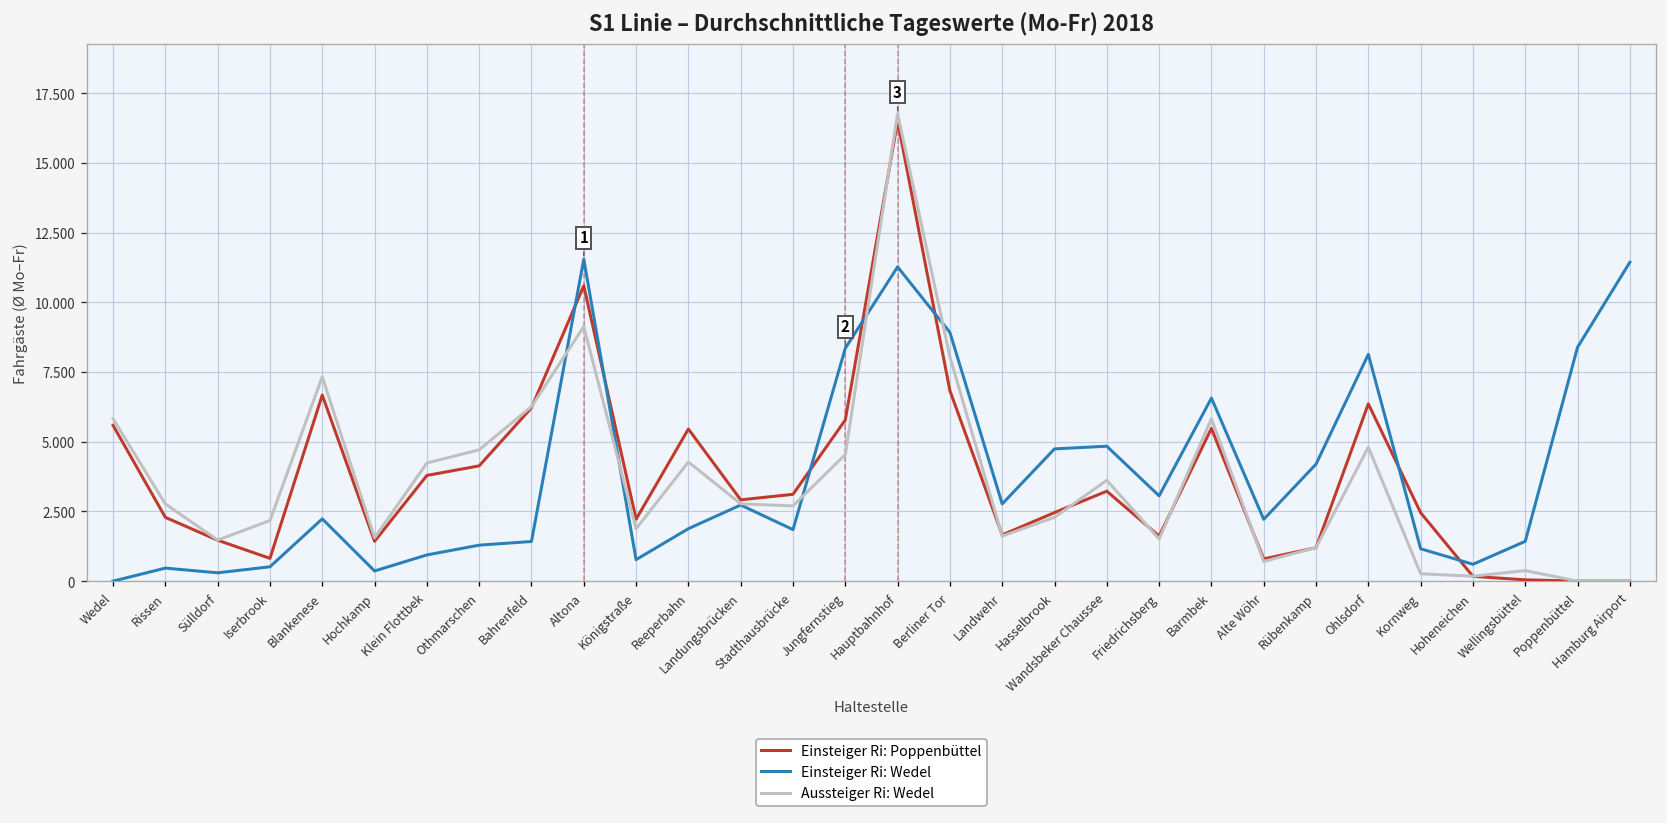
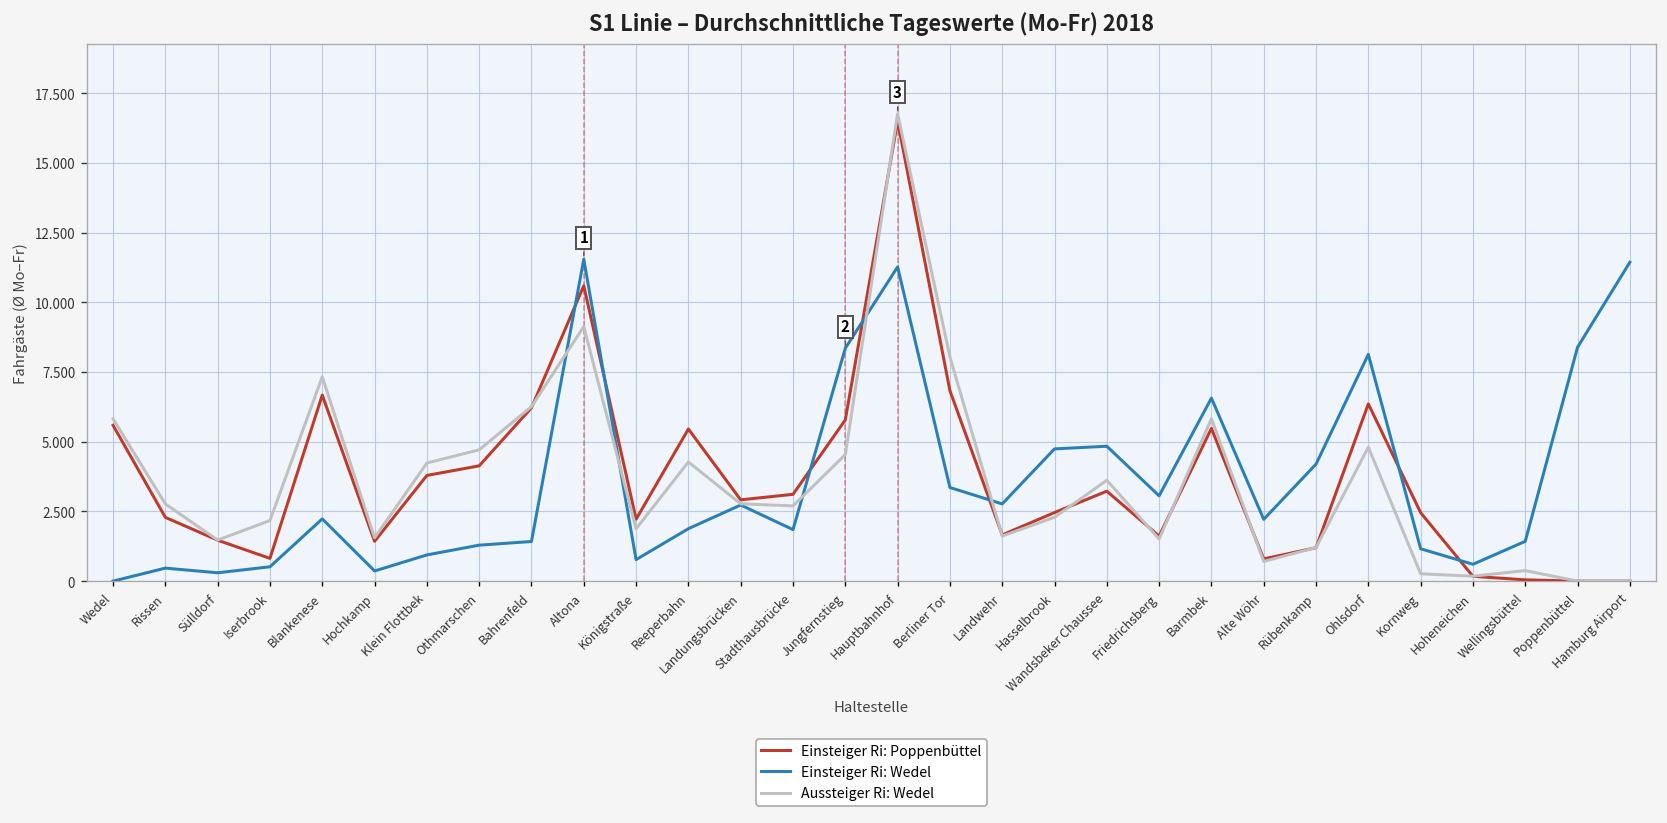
  {
    "Einsteiger Ri: Poppenbüttel": {
      "Wedel": 5.6,
      "Rissen": 2.3,
      "Iserbrook": 0.8,
      "Blankenese": 6.7,
      "Hochkamp": 1.4,
      "Klein Flottbek": 3.8,
      "Othmarschen": 4.1,
      "Altona": 10.6,
      "Königstraße": 2.2,
      "Reeperbahn": 5.5,
      "Landungsbrücken": 2.9,
      "Stadthausbrücke": 3.1,
      "Jungfernstieg": 5.8,
      "Hauptbahnhof": 16.5,
      "Berliner Tor": 6.8,
      "Hasselbrook": 2.5,
      "Wandsbeker Chaussee": 3.2,
      "Barmbek": 5.5,
      "Ohlsdorf": 6.4,
      "Kornweg": 2.5,
      "Wellingsbüttel": 0.0
    },
    "Einsteiger Ri: Wedel": {
      "Wedel": 0.0,
      "Rissen": 0.5,
      "Sülldorf": 0.3,
      "Iserbrook": 0.5,
      "Blankenese": 2.2,
      "Hochkamp": 0.4,
      "Klein Flottbek": 0.9,
      "Othmarschen": 1.3,
      "Bahrenfeld": 1.4,
      "Königstraße": 0.8,
      "Reeperbahn": 1.9,
      "Stadthausbrücke": 1.8,
      "Hauptbahnhof": 11.3,
-     "Berliner Tor": 8.9,
+     "Berliner Tor": 3.4,
      "Landwehr": 2.8,
      "Hasselbrook": 4.7,
      "Wandsbeker Chaussee": 4.8,
      "Friedrichsberg": 3.1,
      "Barmbek": 6.6,
      "Alte Wöhr": 2.2,
      "Rübenkamp": 4.2,
      "Ohlsdorf": 8.1,
      "Kornweg": 1.2,
      "Hoheneichen": 0.6,
      "Wellingsbüttel": 1.4,
      "Poppenbüttel": 8.4,
      "Hamburg Airport": 11.4
    },
    "Aussteiger Ri: Wedel": {
      "Wedel": 5.8,
      "Rissen": 2.8,
      "Iserbrook": 2.2,
      "Blankenese": 7.3,
      "Hochkamp": 1.6,
      "Klein Flottbek": 4.2,
      "Othmarschen": 4.7,
      "Altona": 9.1,
      "Königstraße": 1.9,
      "Reeperbahn": 4.3,
      "Stadthausbrücke": 2.7,
      "Jungfernstieg": 4.5,
      "Berliner Tor": 8.0,
      "Hasselbrook": 2.3,
      "Wandsbeker Chaussee": 3.6,
      "Barmbek": 5.8,
      "Ohlsdorf": 4.8,
      "Kornweg": 0.3,
      "Wellingsbüttel": 0.4
    }
  }
